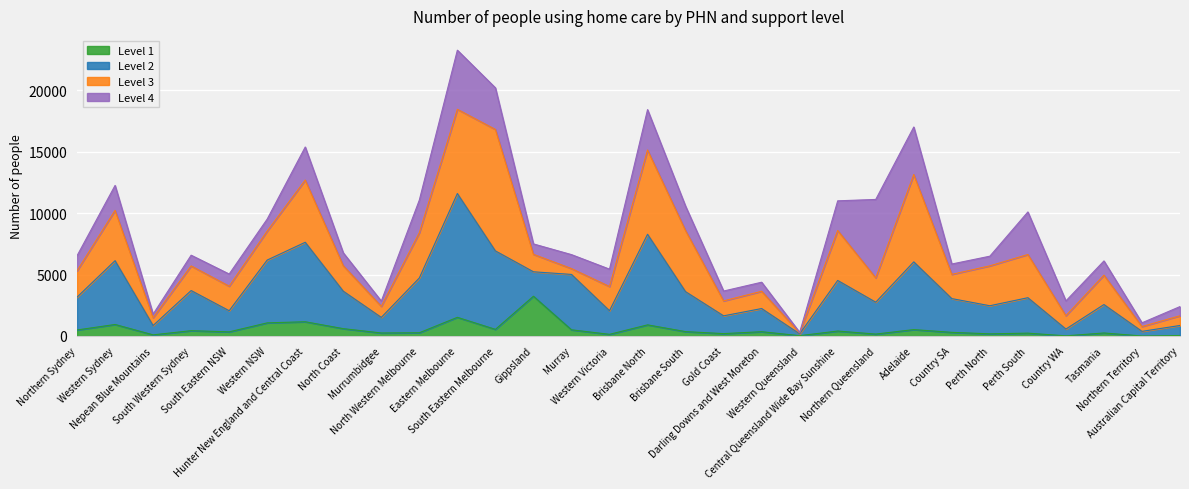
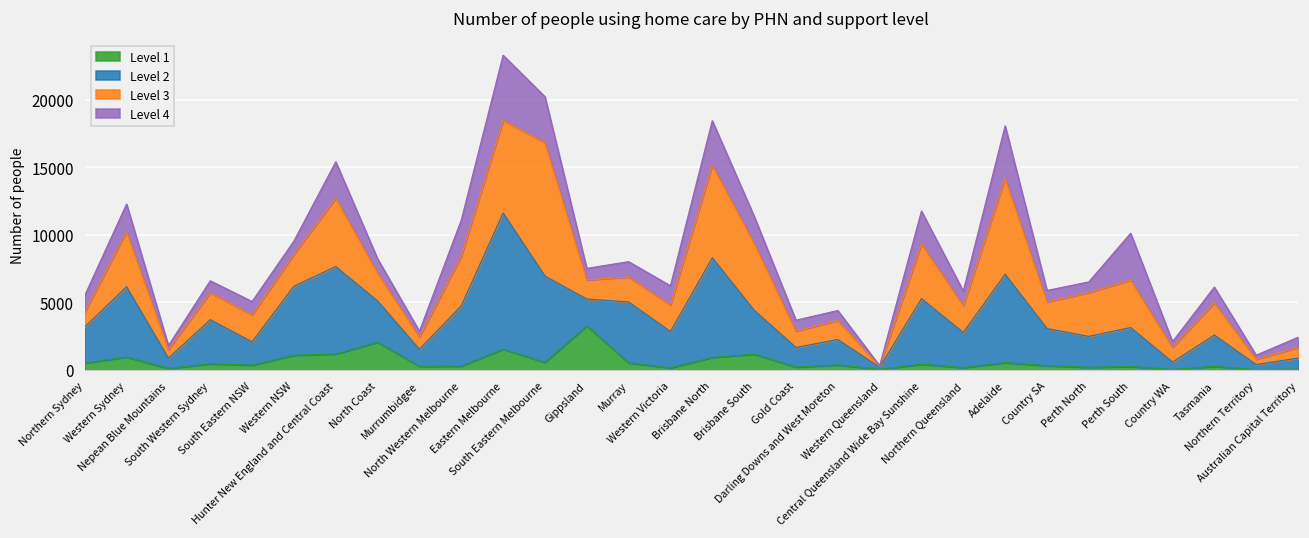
  {
    "Level 1": {
      "Northern Sydney": 500,
      "Western Sydney": 900,
      "Nepean Blue Mountains": 100,
      "South Western Sydney": 400,
      "South Eastern NSW": 300,
      "Western NSW": 1100,
      "Hunter New England and Central Coast": 1200,
-     "North Coast": 600,
+     "North Coast": 2000,
      "Murrumbidgee": 200,
      "North Western Melbourne": 300,
      "Eastern Melbourne": 1500,
      "South Eastern Melbourne": 500,
      "Gippsland": 3200,
      "Murray": 500,
      "Western Victoria": 100,
      "Brisbane North": 900,
-     "Brisbane South": 400,
+     "Brisbane South": 1200,
      "Gold Coast": 200,
      "Darling Downs and West Moreton": 300,
      "Central Queensland Wide Bay Sunshine": 400,
      "Northern Queensland": 200,
      "Adelaide": 500,
      "Country SA": 300,
      "Perth North": 200,
      "Perth South": 200,
      "Country WA": 0,
      "Tasmania": 200,
      "Northern Territory": 0,
      "Australian Capital Territory": 0
    },
    "Level 2": {
      "Northern Sydney": 2700,
      "Western Sydney": 5200,
      "Nepean Blue Mountains": 800,
      "South Western Sydney": 3300,
      "South Eastern NSW": 1700,
      "Western NSW": 5100,
      "Hunter New England and Central Coast": 6500,
      "North Coast": 3100,
      "Murrumbidgee": 1300,
      "North Western Melbourne": 4500,
      "Eastern Melbourne": 10100,
      "South Eastern Melbourne": 6400,
      "Gippsland": 2000,
      "Murray": 4500,
-     "Western Victoria": 1900,
+     "Western Victoria": 2700,
      "Brisbane North": 7400,
      "Brisbane South": 3300,
      "Gold Coast": 1400,
      "Darling Downs and West Moreton": 1900,
-     "Central Queensland Wide Bay Sunshine": 4100,
+     "Central Queensland Wide Bay Sunshine": 4900,
      "Northern Queensland": 2600,
-     "Adelaide": 5500,
+     "Adelaide": 6500,
      "Country SA": 2800,
      "Perth North": 2300,
      "Perth South": 2900,
      "Country WA": 600,
      "Tasmania": 2300,
      "Northern Territory": 400,
      "Australian Capital Territory": 800
    },
    "Level 3": {
-     "Northern Sydney": 2100,
+     "Northern Sydney": 1100,
      "Western Sydney": 4100,
      "Nepean Blue Mountains": 600,
      "South Western Sydney": 2000,
      "South Eastern NSW": 2000,
      "Western NSW": 2400,
      "Hunter New England and Central Coast": 5100,
      "North Coast": 2100,
      "Murrumbidgee": 900,
      "North Western Melbourne": 3700,
      "Eastern Melbourne": 6900,
      "South Eastern Melbourne": 9900,
      "Gippsland": 1400,
-     "Murray": 500,
+     "Murray": 1800,
      "Western Victoria": 2000,
      "Brisbane North": 6900,
      "Brisbane South": 5000,
      "Gold Coast": 1200,
      "Darling Downs and West Moreton": 1400,
      "Central Queensland Wide Bay Sunshine": 4100,
      "Northern Queensland": 2000,
      "Adelaide": 7100,
      "Country SA": 2000,
      "Perth North": 3300,
      "Perth South": 3500,
      "Country WA": 1100,
      "Tasmania": 2400,
      "Northern Territory": 400,
      "Australian Capital Territory": 800
    },
    "Level 4": {
      "Northern Sydney": 1200,
      "Western Sydney": 2000,
      "Nepean Blue Mountains": 300,
      "South Western Sydney": 900,
      "South Eastern NSW": 1000,
      "Western NSW": 1000,
      "Hunter New England and Central Coast": 2700,
      "North Coast": 1000,
      "Murrumbidgee": 400,
      "North Western Melbourne": 2700,
      "Eastern Melbourne": 4800,
      "South Eastern Melbourne": 3400,
      "Gippsland": 800,
      "Murray": 1100,
      "Western Victoria": 1400,
      "Brisbane North": 3300,
      "Brisbane South": 2000,
      "Gold Coast": 800,
      "Darling Downs and West Moreton": 700,
      "Central Queensland Wide Bay Sunshine": 2400,
-     "Northern Queensland": 6400,
+     "Northern Queensland": 1100,
      "Adelaide": 3900,
      "Country SA": 800,
      "Perth North": 800,
      "Perth South": 3500,
-     "Country WA": 1200,
+     "Country WA": 400,
      "Tasmania": 1200,
      "Northern Territory": 300,
      "Australian Capital Territory": 700
    }
  }
